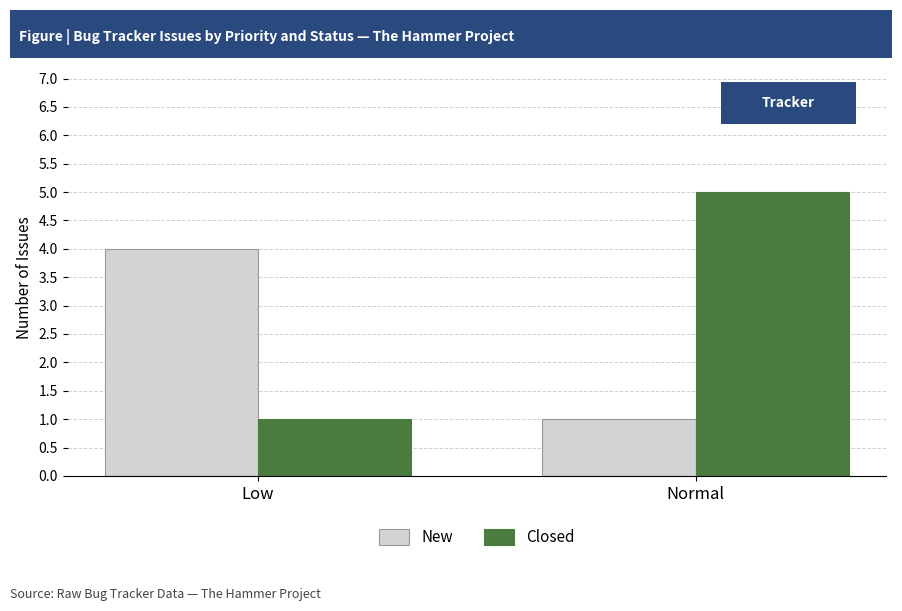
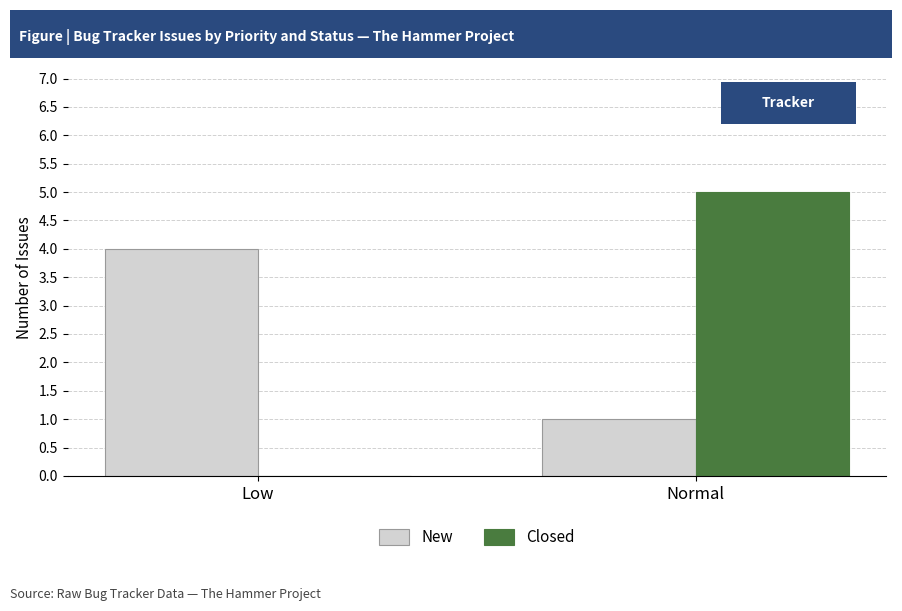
  {
    "New": {
      "Low": 4,
      "Normal": 1
    },
    "Closed": {
-     "Low": 1,
+     "Low": 0,
      "Normal": 5
    }
  }
